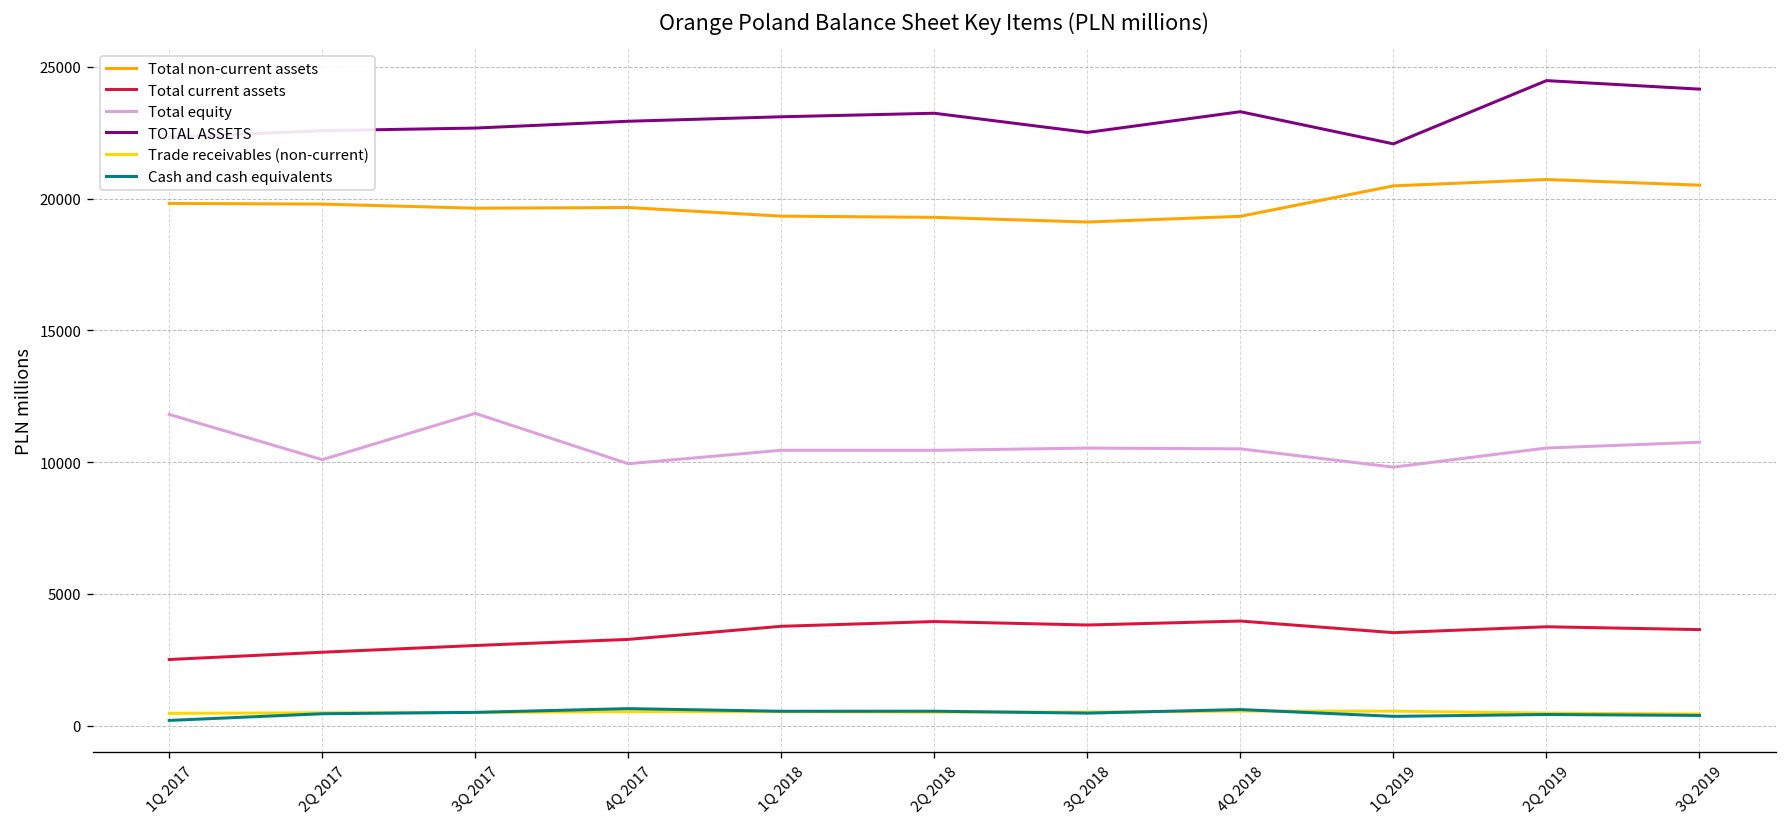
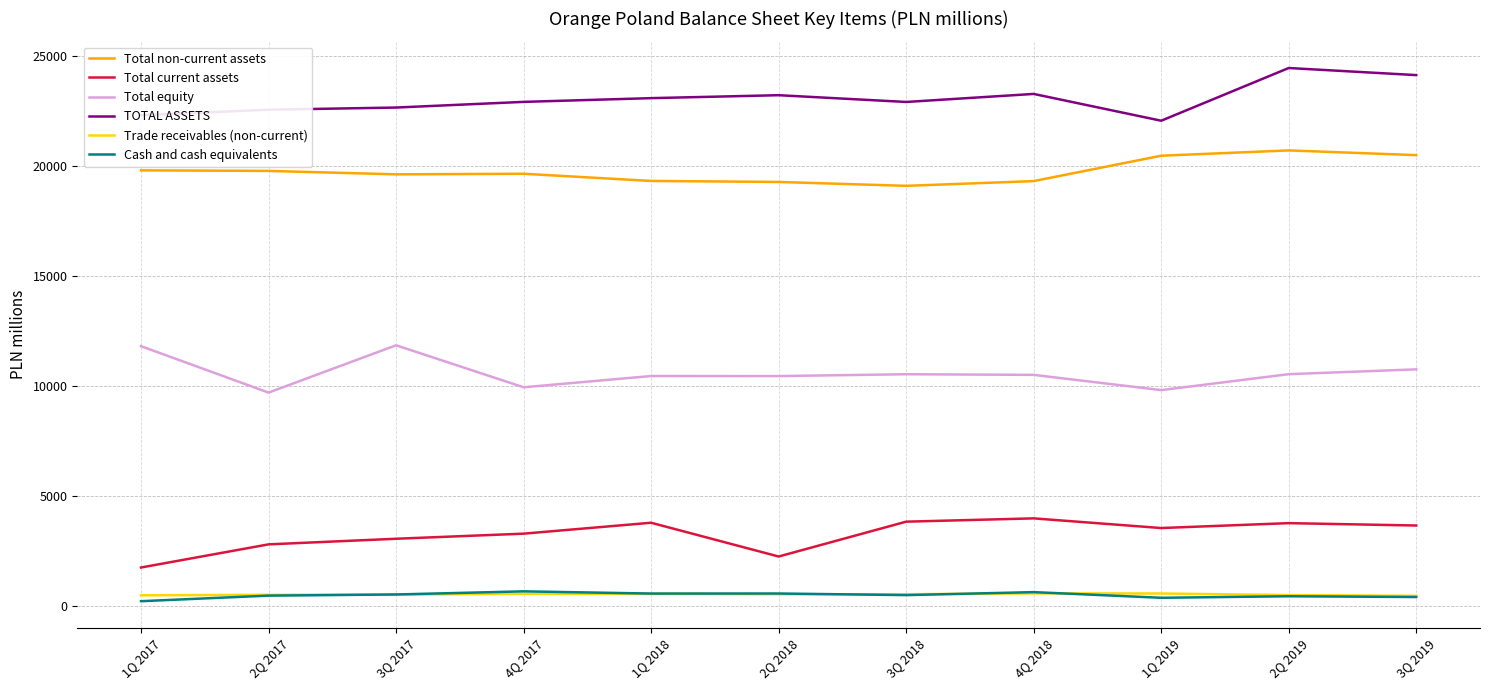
  {
    "Total current assets": {
-     "1Q 2017": 2500,
+     "1Q 2017": 1700,
      "2Q 2017": 2800,
      "3Q 2017": 3000,
      "4Q 2017": 3300,
      "1Q 2018": 3800,
-     "2Q 2018": 4000,
+     "2Q 2018": 2200,
      "3Q 2018": 3800,
      "4Q 2018": 4000,
      "1Q 2019": 3500,
      "2Q 2019": 3800,
      "3Q 2019": 3600
    },
    "Total equity": {
      "1Q 2017": 11800,
-     "2Q 2017": 10100,
+     "2Q 2017": 9700,
      "3Q 2017": 11900,
      "4Q 2017": 9900,
      "1Q 2018": 10500,
      "2Q 2018": 10400,
      "3Q 2018": 10500,
      "4Q 2018": 10500,
      "1Q 2019": 9800,
      "2Q 2019": 10500,
      "3Q 2019": 10800
    },
    "TOTAL ASSETS": {
      "3Q 2017": 22700,
      "4Q 2017": 22900,
      "1Q 2018": 23100,
      "2Q 2018": 23200,
-     "3Q 2018": 22500,
+     "3Q 2018": 22900,
      "4Q 2018": 23300,
      "1Q 2019": 22100,
      "2Q 2019": 24500,
      "3Q 2019": 24200
    },
    "Cash and cash equivalents": {
      "1Q 2017": 200,
      "1Q 2019": 400
    }
  }
